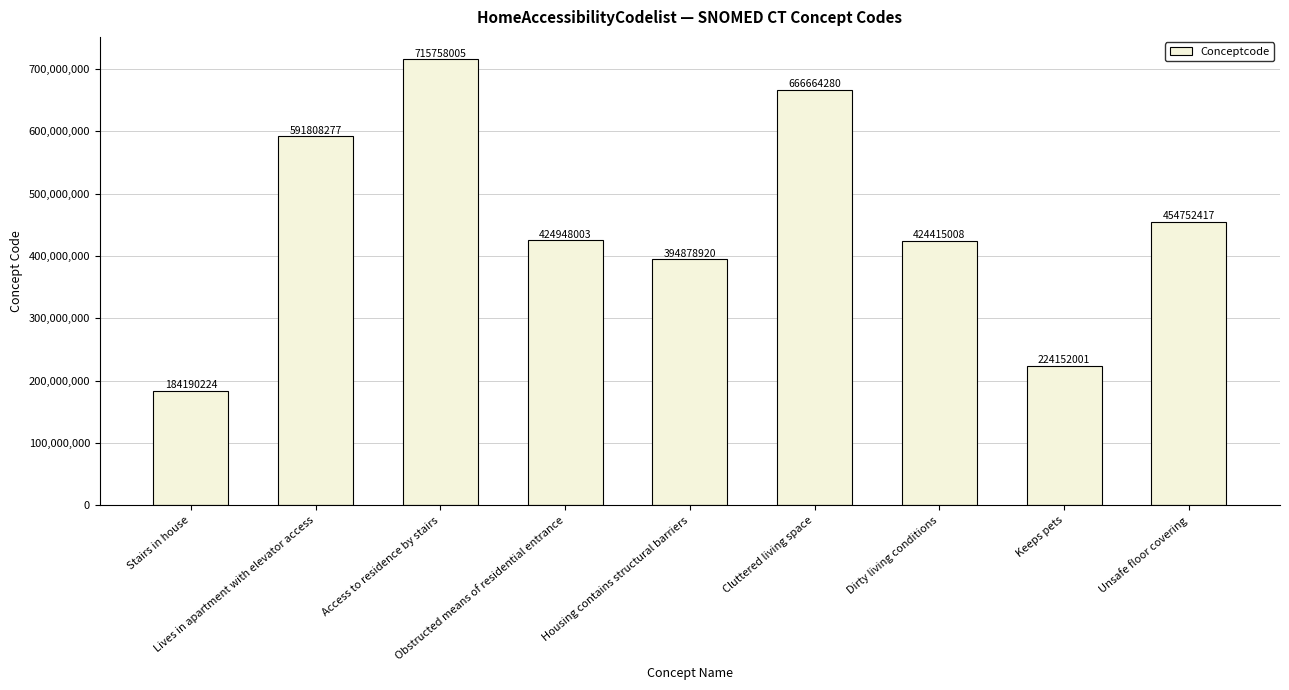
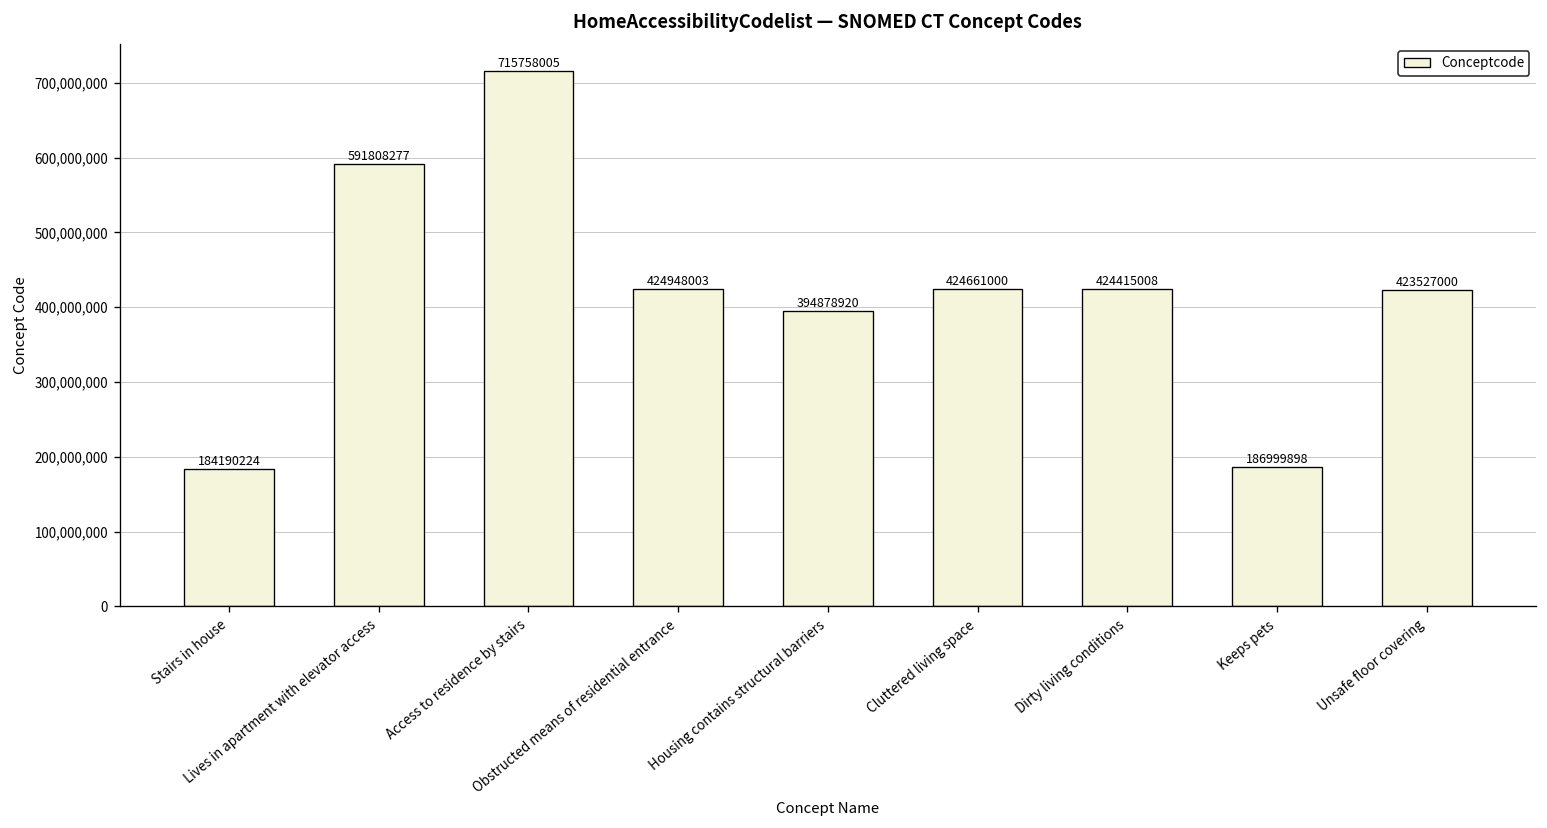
  {
    "Stairs in house": 184190224,
    "Lives in apartment with elevator access": 591808277,
    "Access to residence by stairs": 715758005,
    "Obstructed means of residential entrance": 424948003,
    "Housing contains structural barriers": 394878920,
-   "Cluttered living space": 666664280,
+   "Cluttered living space": 424661000,
    "Dirty living conditions": 424415008,
-   "Keeps pets": 224152001,
-   "Unsafe floor covering": 454752417
+   "Keeps pets": 186999898,
+   "Unsafe floor covering": 423527000
  }
